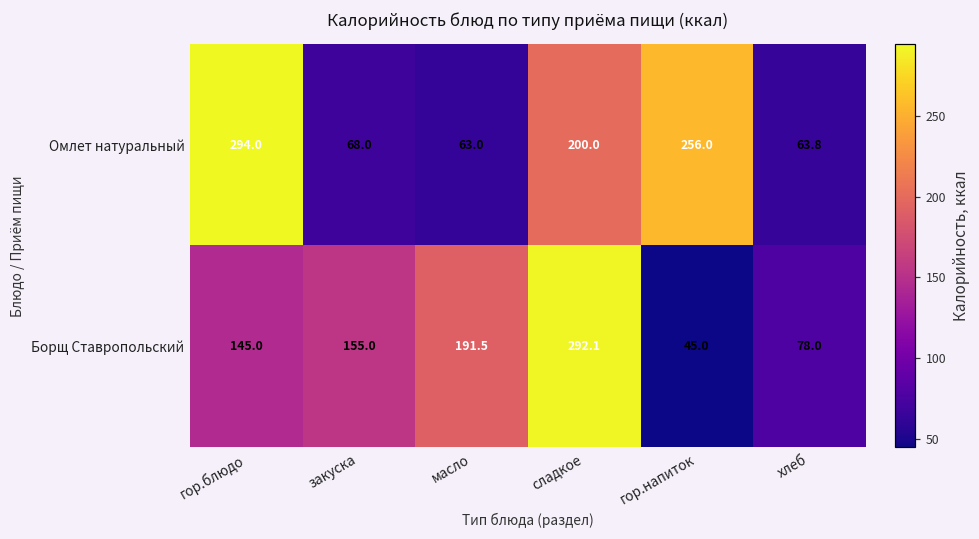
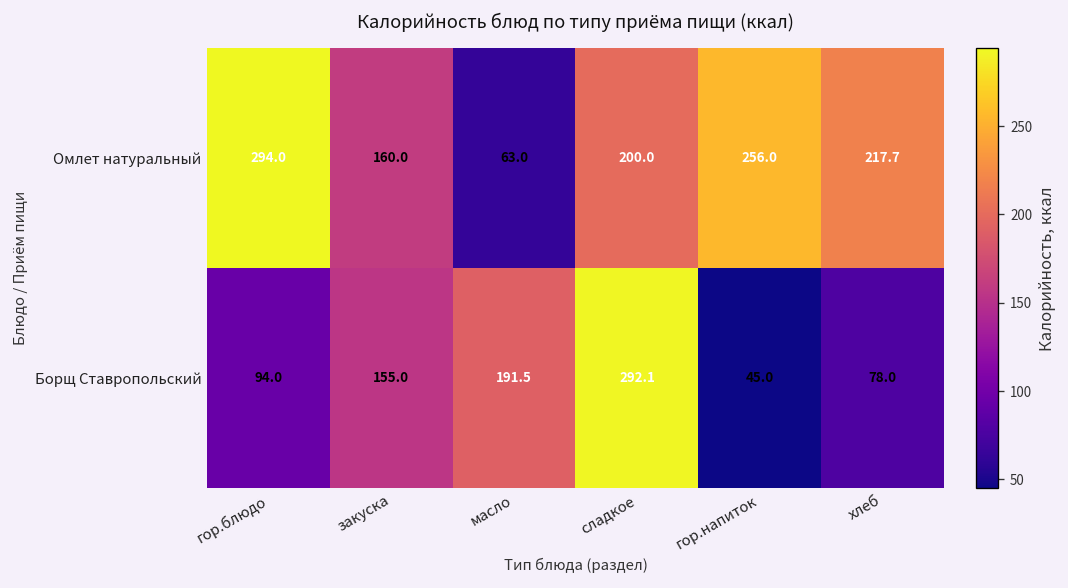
  {
    "Омлет натуральный": {
      "гор.блюдо": 294.0,
-     "закуска": 68.0,
+     "закуска": 160.0,
      "масло": 63.0,
      "сладкое": 200.0,
      "гор.напиток": 256.0,
-     "хлеб": 63.8
+     "хлеб": 217.7
    },
    "Борщ Ставропольский": {
-     "гор.блюдо": 145.0,
+     "гор.блюдо": 94.0,
      "закуска": 155.0,
      "масло": 191.5,
      "сладкое": 292.1,
      "гор.напиток": 45.0,
      "хлеб": 78.0
    }
  }
